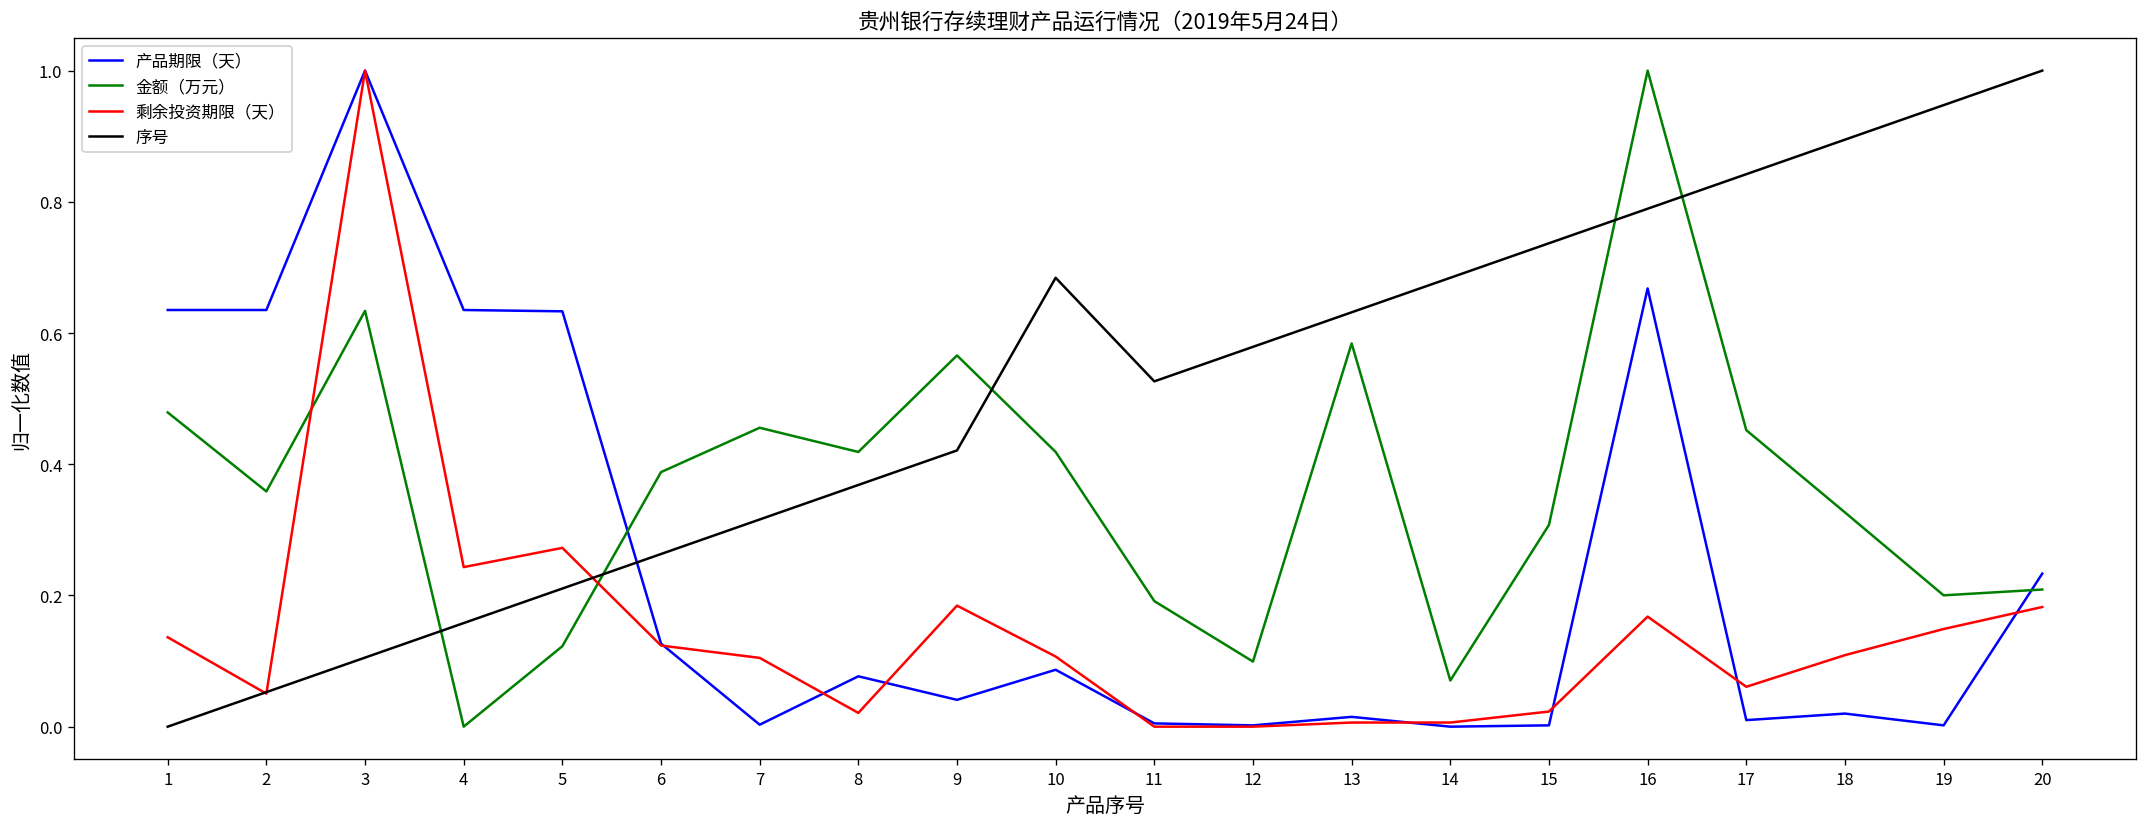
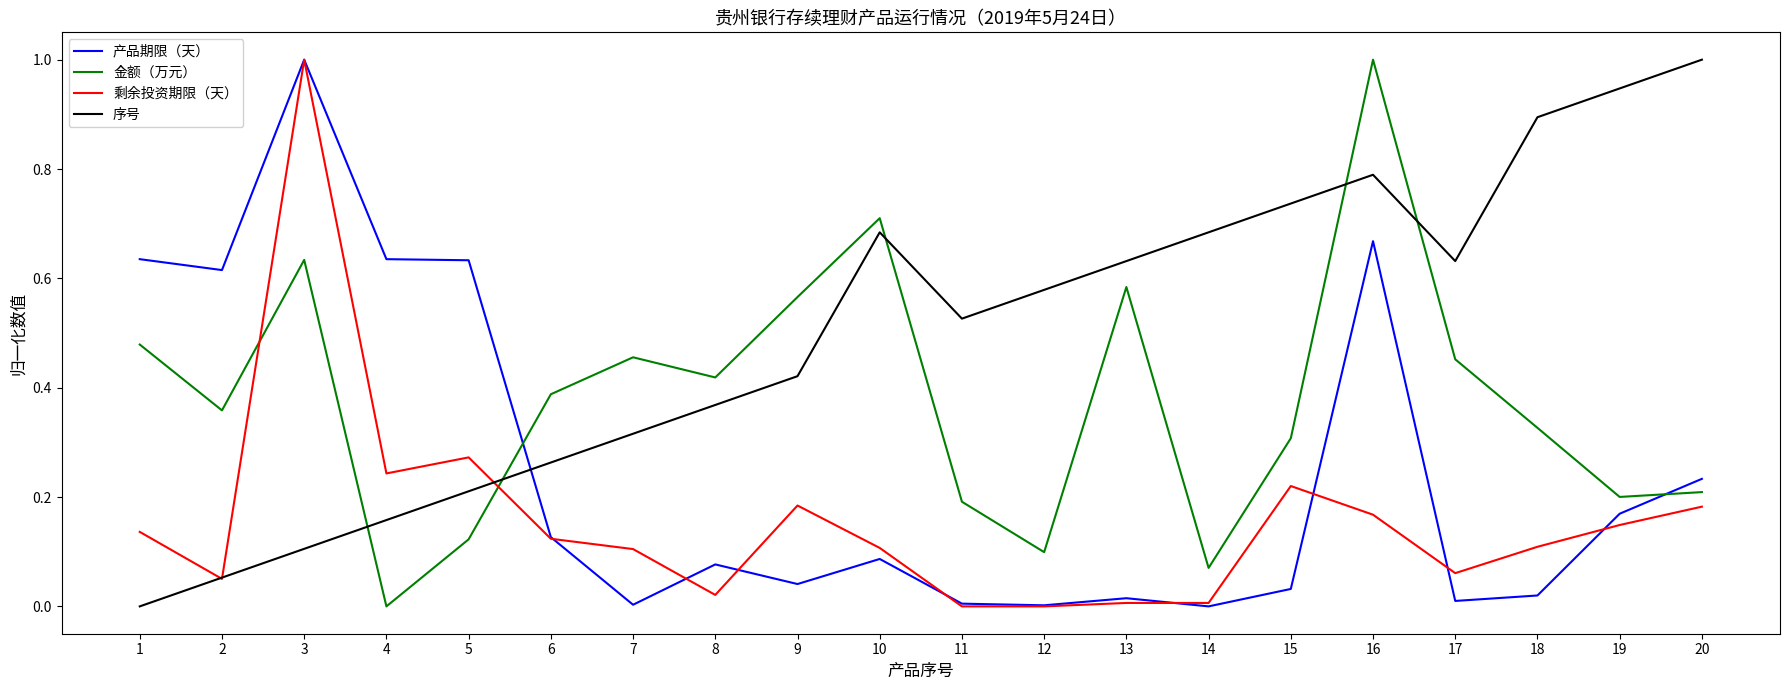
  {
    "产品期限（天）": {
      "1": 0.64,
-     "2": 0.64,
+     "2": 0.62,
      "4": 0.64,
      "5": 0.63,
      "7": 0.00,
      "8": 0.08,
      "9": 0.04,
      "10": 0.09,
      "11": 0.00,
      "13": 0.01,
      "14": 0.00,
-     "15": 0.00,
+     "15": 0.03,
      "16": 0.67,
      "17": 0.01,
      "18": 0.02,
-     "19": 0.00,
+     "19": 0.17,
      "20": 0.23
    },
    "金额（万元）": {
      "1": 0.48,
      "2": 0.36,
      "3": 0.63,
      "4": 0.00,
      "5": 0.12,
      "6": 0.39,
      "7": 0.46,
      "8": 0.42,
      "9": 0.57,
-     "10": 0.42,
+     "10": 0.71,
      "11": 0.19,
      "12": 0.10,
      "13": 0.58,
      "14": 0.07,
      "15": 0.31,
      "16": 1.00,
      "17": 0.45,
      "18": 0.33,
      "19": 0.20,
      "20": 0.21
    },
    "剩余投资期限（天）": {
      "1": 0.14,
      "4": 0.24,
      "5": 0.27,
      "7": 0.10,
      "8": 0.02,
      "9": 0.18,
      "10": 0.11,
      "11": 0.00,
      "13": 0.01,
      "14": 0.01,
-     "15": 0.02,
+     "15": 0.22,
      "16": 0.17,
      "17": 0.06,
      "18": 0.11,
      "19": 0.15,
      "20": 0.18
    },
    "序号": {
      "1": 0.00,
      "3": 0.11,
      "4": 0.16,
      "5": 0.21,
      "6": 0.26,
      "7": 0.32,
      "8": 0.37,
      "9": 0.42,
      "10": 0.68,
      "11": 0.53,
      "12": 0.58,
      "13": 0.63,
      "14": 0.68,
      "15": 0.74,
      "16": 0.79,
-     "17": 0.84,
+     "17": 0.63,
      "18": 0.89,
      "19": 0.95,
      "20": 1.00
    }
  }
